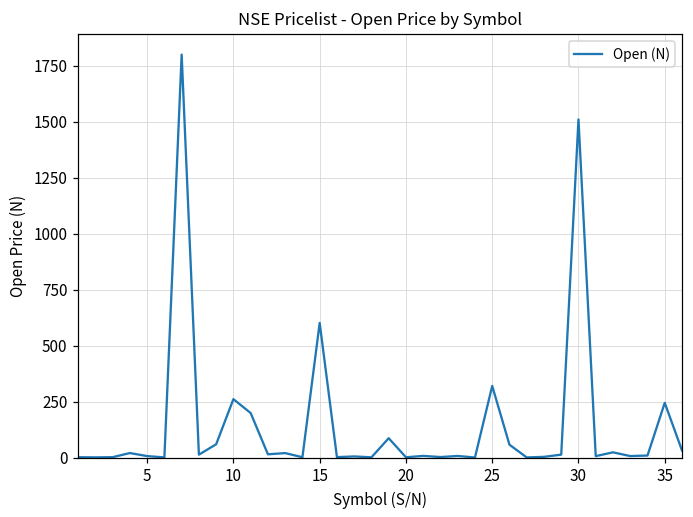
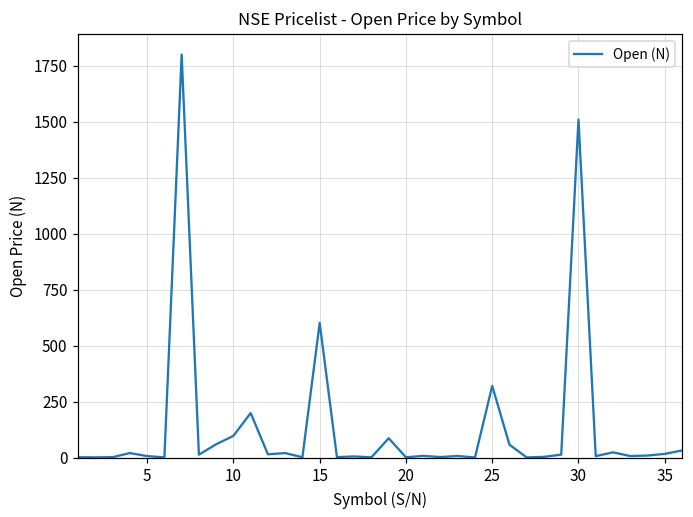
  {
    "5": 10,
-   "10": 260,
+   "10": 100,
    "15": 600,
    "20": 0,
    "25": 320,
    "30": 1510,
-   "35": 240
+   "35": 20
  }
